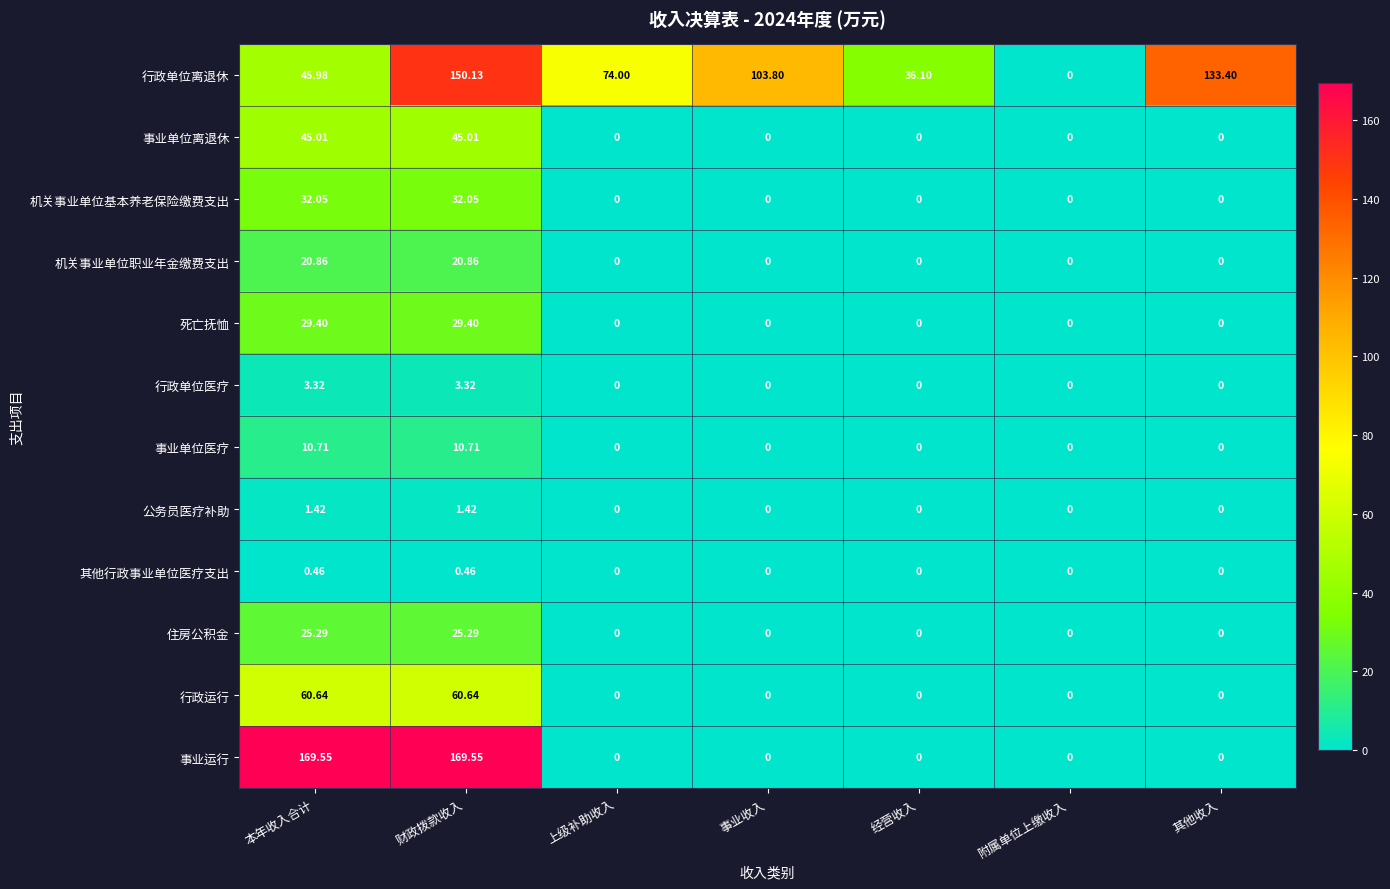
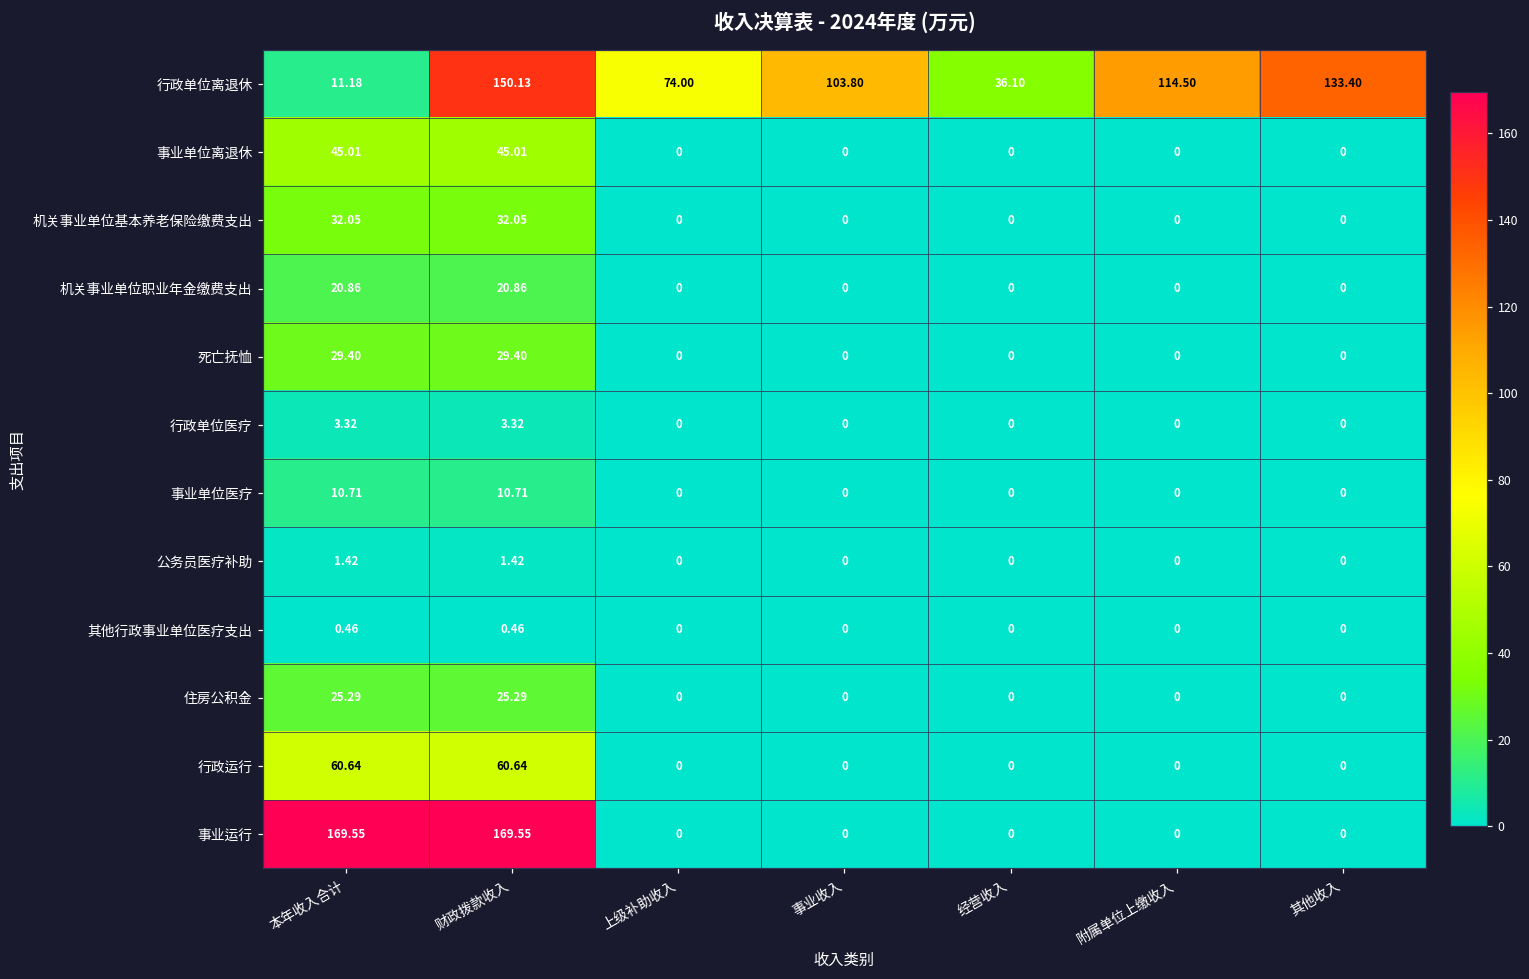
  {
    "行政单位离退休": {
-     "本年收入合计": 45.98,
+     "本年收入合计": 11.18,
      "财政拨款收入": 150.13,
      "上级补助收入": 74.00,
      "事业收入": 103.80,
      "经营收入": 36.10,
-     "附属单位上缴收入": 0,
+     "附属单位上缴收入": 114.50,
      "其他收入": 133.40
    },
    "事业单位离退休": {
      "本年收入合计": 45.01,
      "财政拨款收入": 45.01,
      "上级补助收入": 0,
      "事业收入": 0,
      "经营收入": 0,
      "附属单位上缴收入": 0,
      "其他收入": 0
    },
    "机关事业单位基本养老保险缴费支出": {
      "本年收入合计": 32.05,
      "财政拨款收入": 32.05,
      "上级补助收入": 0,
      "事业收入": 0,
      "经营收入": 0,
      "附属单位上缴收入": 0,
      "其他收入": 0
    },
    "机关事业单位职业年金缴费支出": {
      "本年收入合计": 20.86,
      "财政拨款收入": 20.86,
      "上级补助收入": 0,
      "事业收入": 0,
      "经营收入": 0,
      "附属单位上缴收入": 0,
      "其他收入": 0
    },
    "死亡抚恤": {
      "本年收入合计": 29.40,
      "财政拨款收入": 29.40,
      "上级补助收入": 0,
      "事业收入": 0,
      "经营收入": 0,
      "附属单位上缴收入": 0,
      "其他收入": 0
    },
    "行政单位医疗": {
      "本年收入合计": 3.32,
      "财政拨款收入": 3.32,
      "上级补助收入": 0,
      "事业收入": 0,
      "经营收入": 0,
      "附属单位上缴收入": 0,
      "其他收入": 0
    },
    "事业单位医疗": {
      "本年收入合计": 10.71,
      "财政拨款收入": 10.71,
      "上级补助收入": 0,
      "事业收入": 0,
      "经营收入": 0,
      "附属单位上缴收入": 0,
      "其他收入": 0
    },
    "公务员医疗补助": {
      "本年收入合计": 1.42,
      "财政拨款收入": 1.42,
      "上级补助收入": 0,
      "事业收入": 0,
      "经营收入": 0,
      "附属单位上缴收入": 0,
      "其他收入": 0
    },
    "其他行政事业单位医疗支出": {
      "本年收入合计": 0.46,
      "财政拨款收入": 0.46,
      "上级补助收入": 0,
      "事业收入": 0,
      "经营收入": 0,
      "附属单位上缴收入": 0,
      "其他收入": 0
    },
    "住房公积金": {
      "本年收入合计": 25.29,
      "财政拨款收入": 25.29,
      "上级补助收入": 0,
      "事业收入": 0,
      "经营收入": 0,
      "附属单位上缴收入": 0,
      "其他收入": 0
    },
    "行政运行": {
      "本年收入合计": 60.64,
      "财政拨款收入": 60.64,
      "上级补助收入": 0,
      "事业收入": 0,
      "经营收入": 0,
      "附属单位上缴收入": 0,
      "其他收入": 0
    },
    "事业运行": {
      "本年收入合计": 169.55,
      "财政拨款收入": 169.55,
      "上级补助收入": 0,
      "事业收入": 0,
      "经营收入": 0,
      "附属单位上缴收入": 0,
      "其他收入": 0
    }
  }
